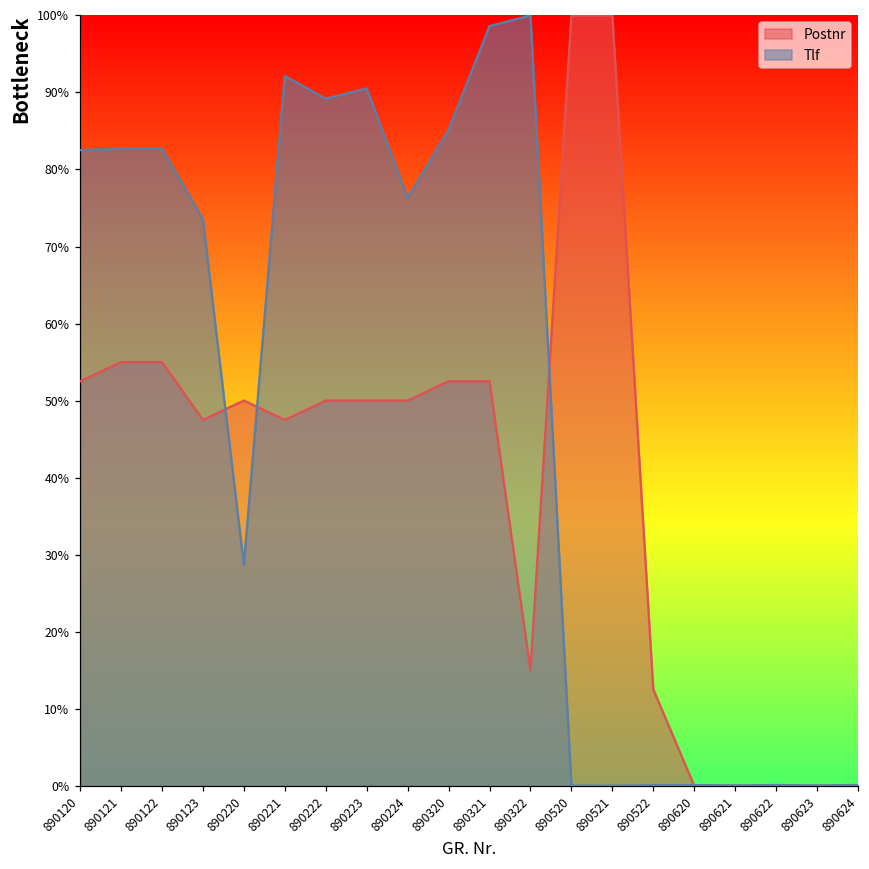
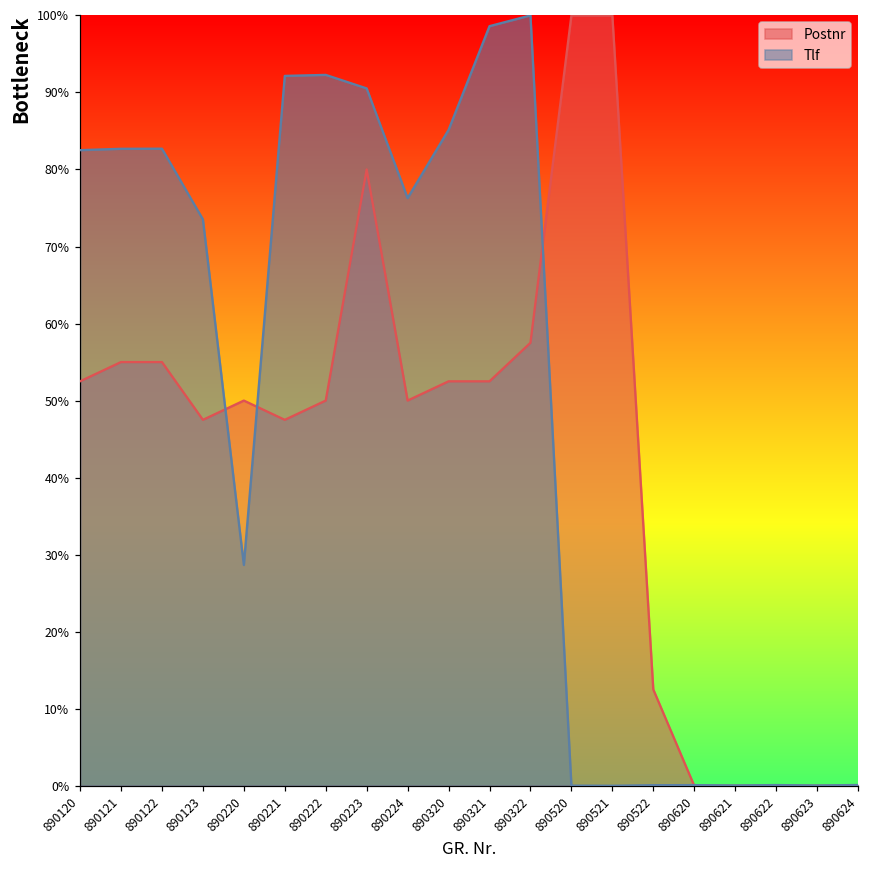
  {
    "Postnr": {
      "890120": "53%",
      "890121": "55%",
      "890122": "55%",
      "890123": "48%",
      "890220": "50%",
      "890221": "48%",
      "890222": "50%",
-     "890223": "50%",
+     "890223": "80%",
      "890224": "50%",
      "890320": "53%",
      "890321": "53%",
-     "890322": "15%",
+     "890322": "57%",
      "890520": "100%",
      "890521": "100%",
      "890522": "13%"
    },
    "Tlf": {
      "890120": "83%",
      "890121": "83%",
      "890122": "83%",
      "890123": "74%",
      "890220": "29%",
      "890221": "92%",
-     "890222": "89%",
+     "890222": "92%",
      "890223": "91%",
      "890224": "76%",
      "890320": "85%",
      "890321": "99%",
      "890322": "100%",
      "890520": "0%",
      "890521": "0%",
      "890522": "0%"
    }
  }
